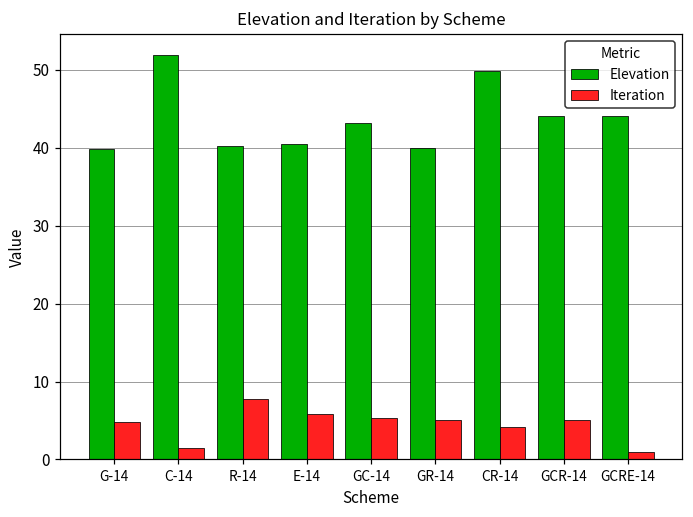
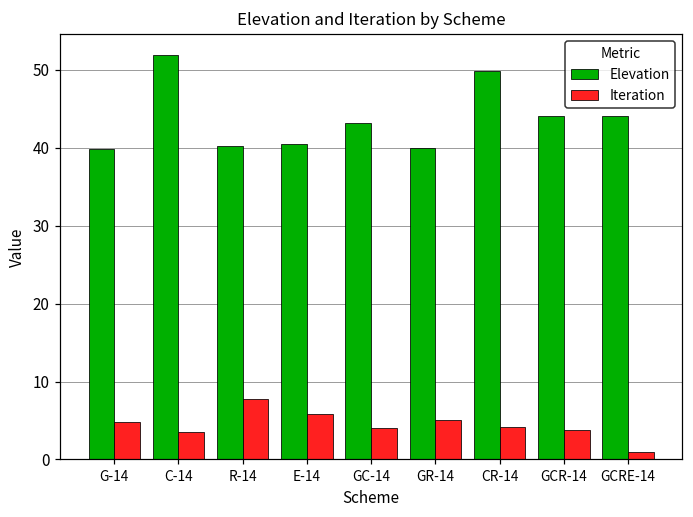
  {
    "Elevation": {
      "G-14": 40,
      "C-14": 52,
      "R-14": 40,
      "E-14": 40,
      "GC-14": 43,
      "GR-14": 40,
      "CR-14": 50,
      "GCR-14": 44,
      "GCRE-14": 44
    },
    "Iteration": {
      "G-14": 5,
-     "C-14": 2,
+     "C-14": 4,
      "R-14": 8,
      "E-14": 6,
-     "GC-14": 5,
+     "GC-14": 4,
      "GR-14": 5,
      "CR-14": 4,
-     "GCR-14": 5,
+     "GCR-14": 4,
      "GCRE-14": 1
    }
  }
